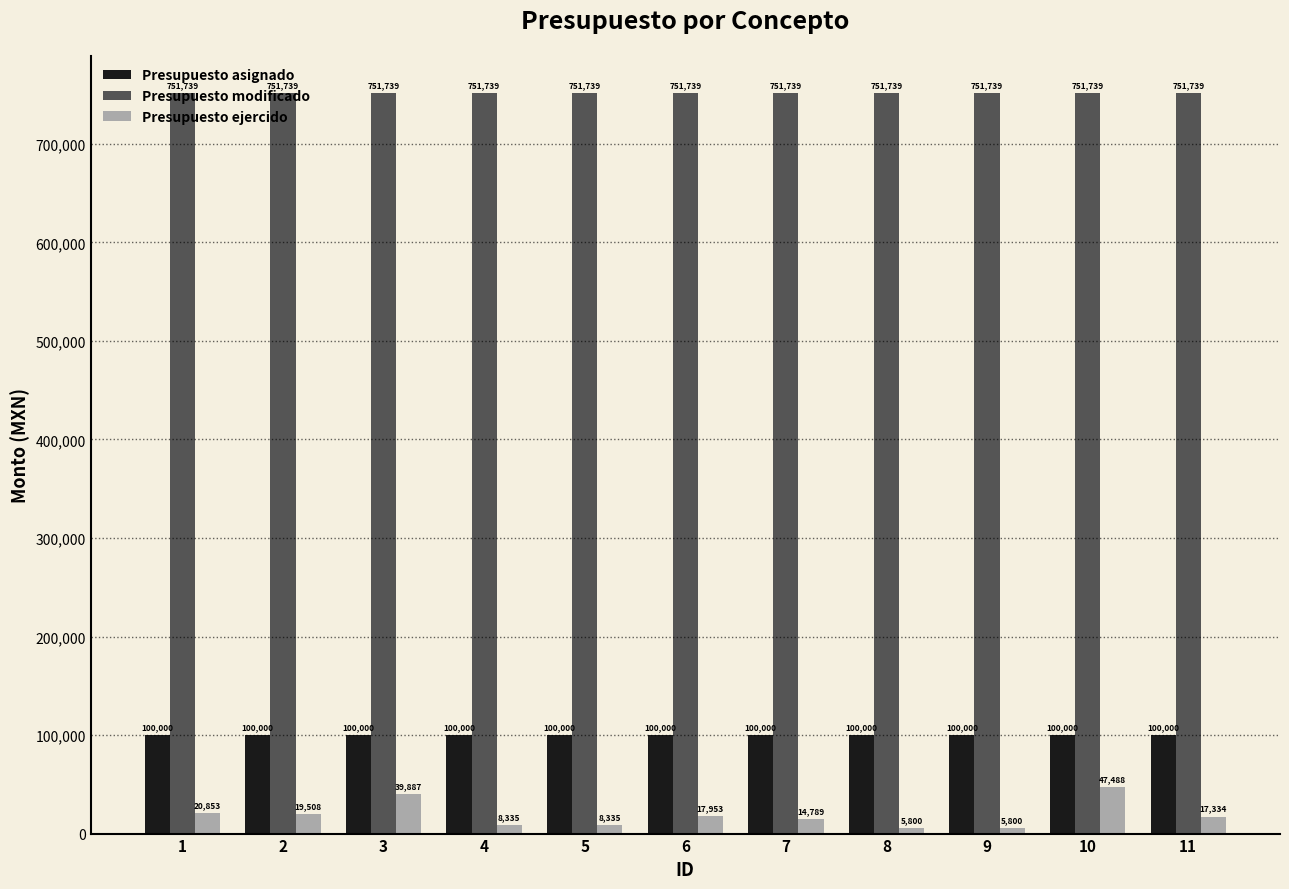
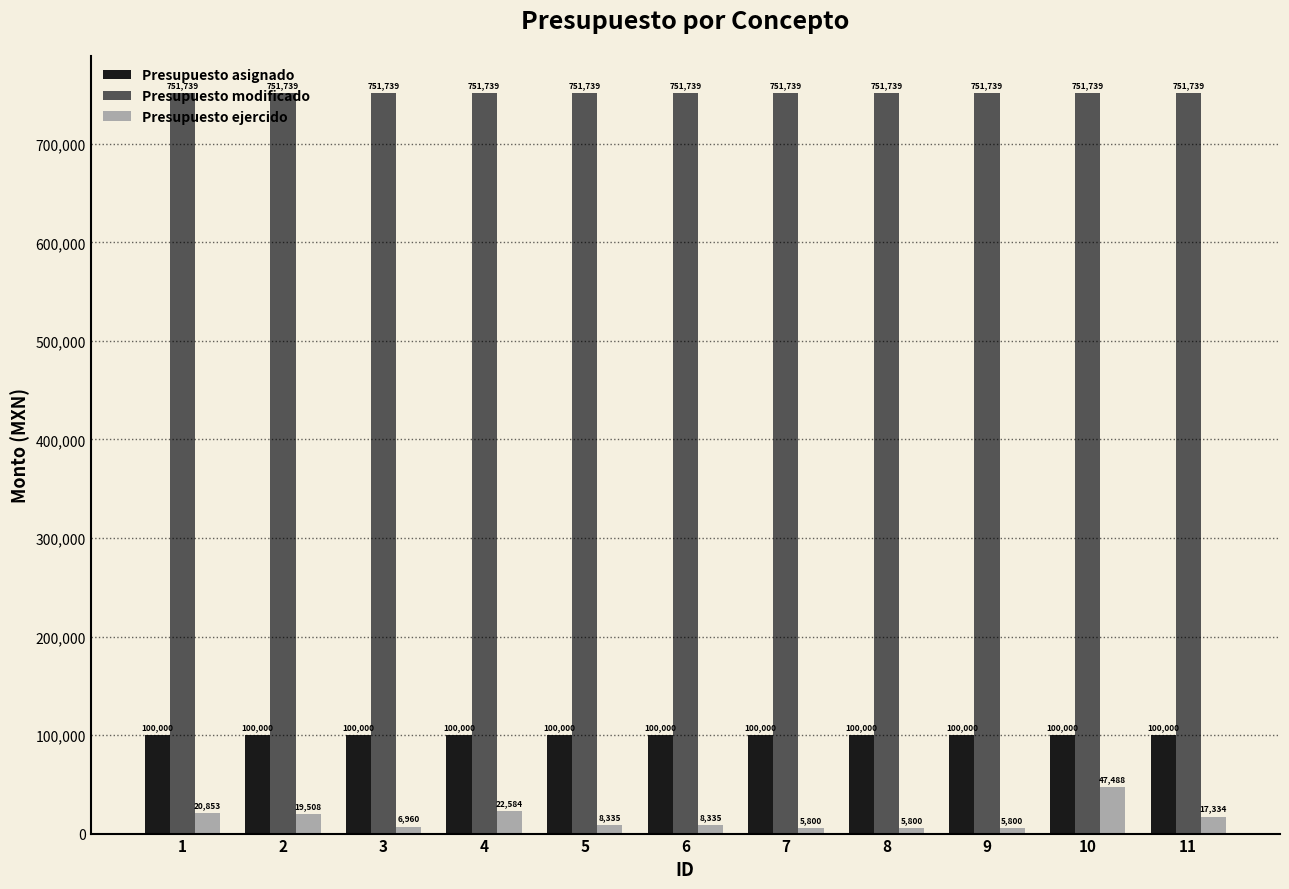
  {
    "Presupuesto asignado": {
      "1": "100,000",
      "2": "100,000",
      "3": "100,000",
      "4": "100,000",
      "5": "100,000",
      "6": "100,000",
      "7": "100,000",
      "8": "100,000",
      "9": "100,000",
      "10": "100,000",
      "11": "100,000"
    },
    "Presupuesto modificado": {
      "1": "751,739",
      "2": "751,739",
      "3": "751,739",
      "4": "751,739",
      "5": "751,739",
      "6": "751,739",
      "7": "751,739",
      "8": "751,739",
      "9": "751,739",
      "10": "751,739",
      "11": "751,739"
    },
    "Presupuesto ejercido": {
      "1": "20,853",
      "2": "19,508",
-     "3": "39,887",
-     "4": "8,335",
+     "3": "6,960",
+     "4": "22,584",
      "5": "8,335",
-     "6": "17,953",
-     "7": "14,789",
+     "6": "8,335",
+     "7": "5,800",
      "8": "5,800",
      "9": "5,800",
      "10": "47,488",
      "11": "17,334"
    }
  }
